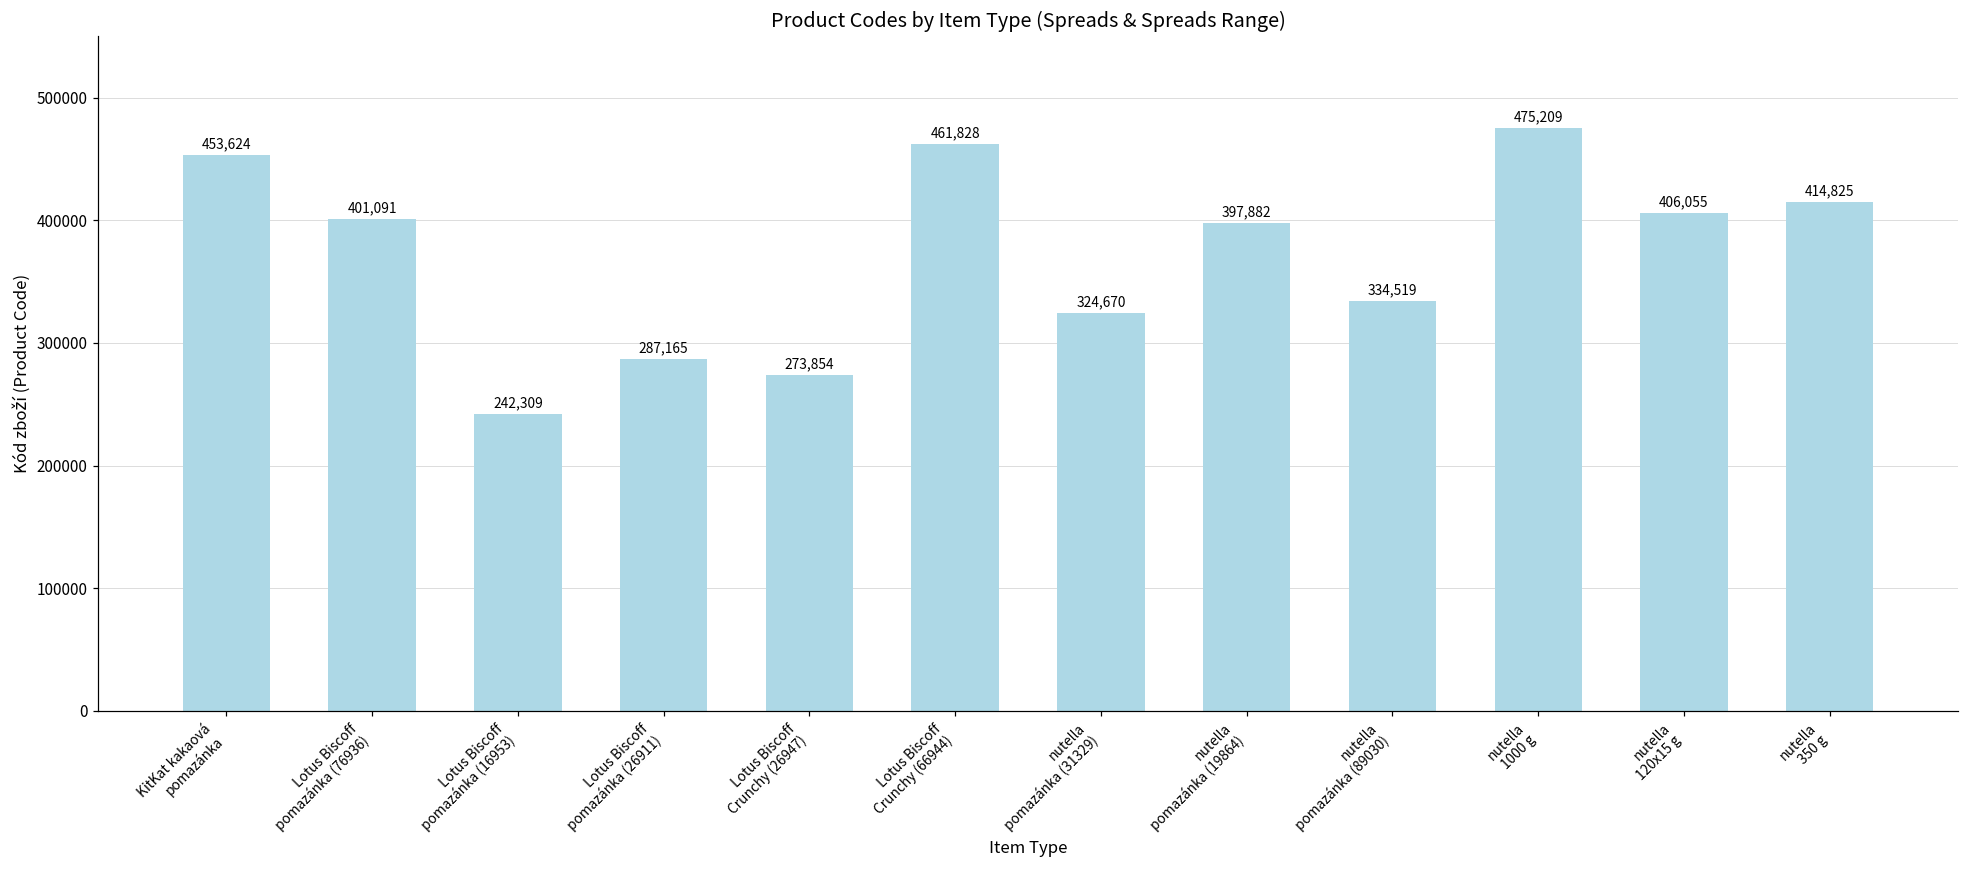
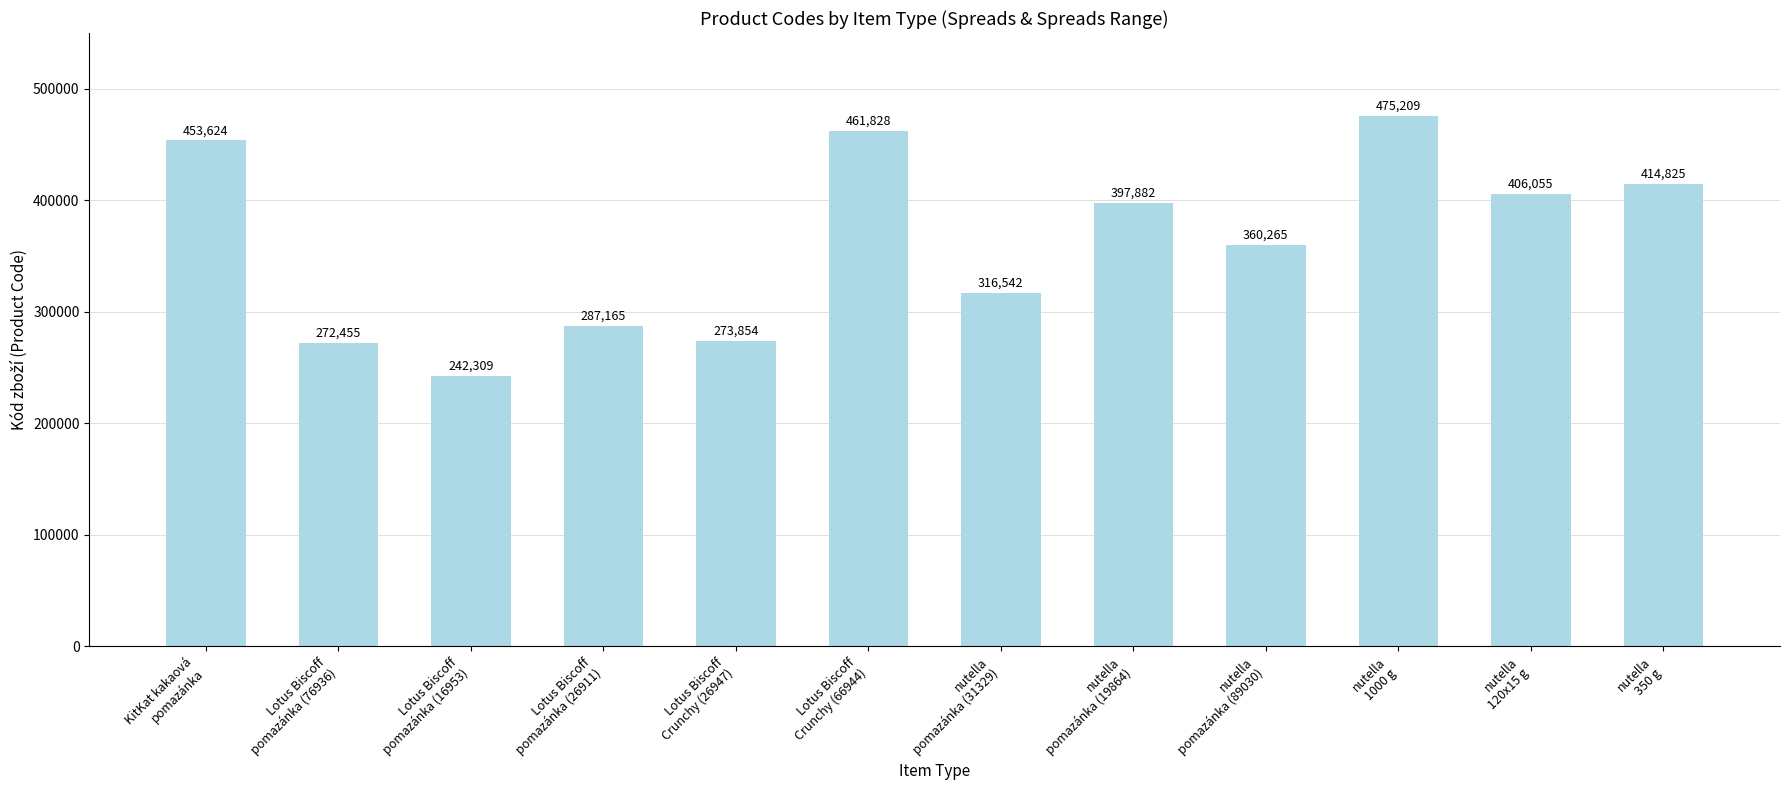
  {
    "KitKat kakaová pomazánka": "453,624",
-   "Lotus Biscoff pomazánka (76936)": "401,091",
+   "Lotus Biscoff pomazánka (76936)": "272,455",
    "Lotus Biscoff pomazánka (16953)": "242,309",
    "Lotus Biscoff pomazánka (26911)": "287,165",
    "Lotus Biscoff Crunchy (26947)": "273,854",
    "Lotus Biscoff Crunchy (66944)": "461,828",
-   "nutella pomazánka (31329)": "324,670",
+   "nutella pomazánka (31329)": "316,542",
    "nutella pomazánka (19864)": "397,882",
-   "nutella pomazánka (89030)": "334,519",
+   "nutella pomazánka (89030)": "360,265",
    "nutella 1000 g": "475,209",
    "nutella 120x15 g": "406,055",
    "nutella 350 g": "414,825"
  }
